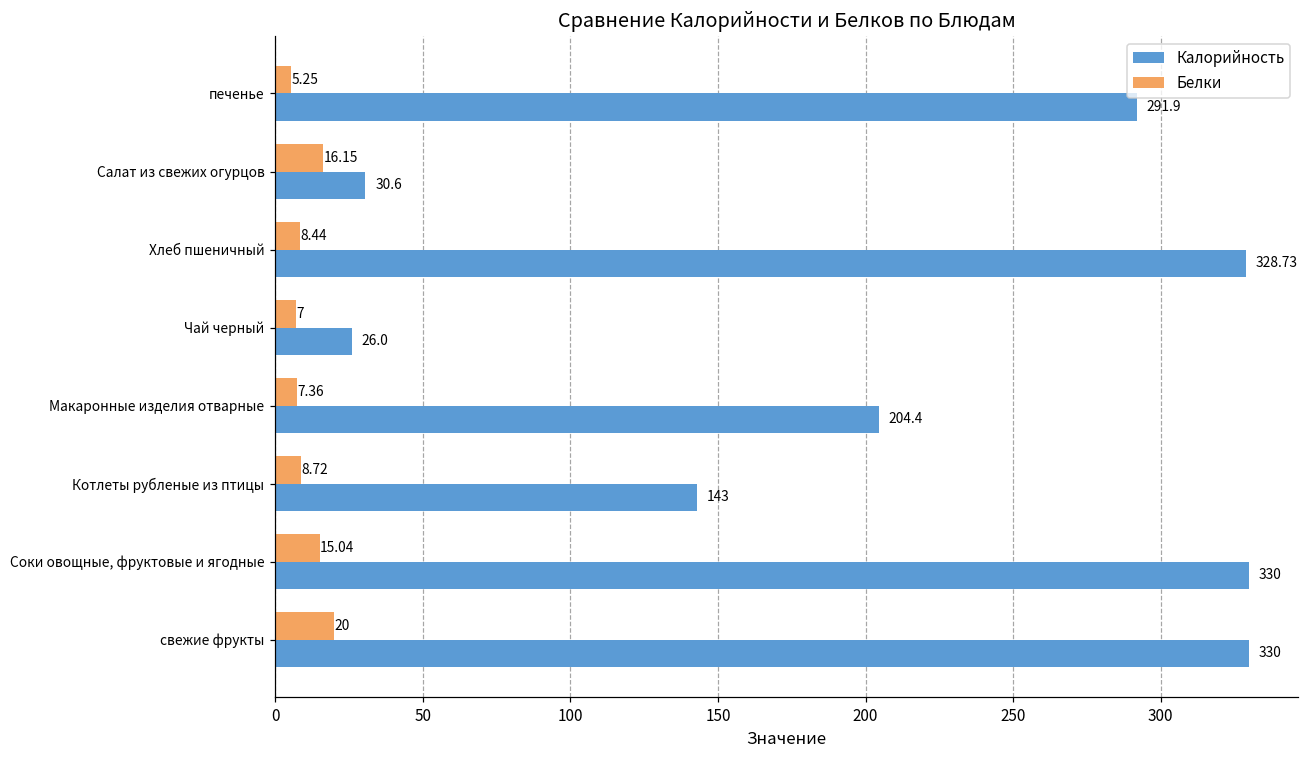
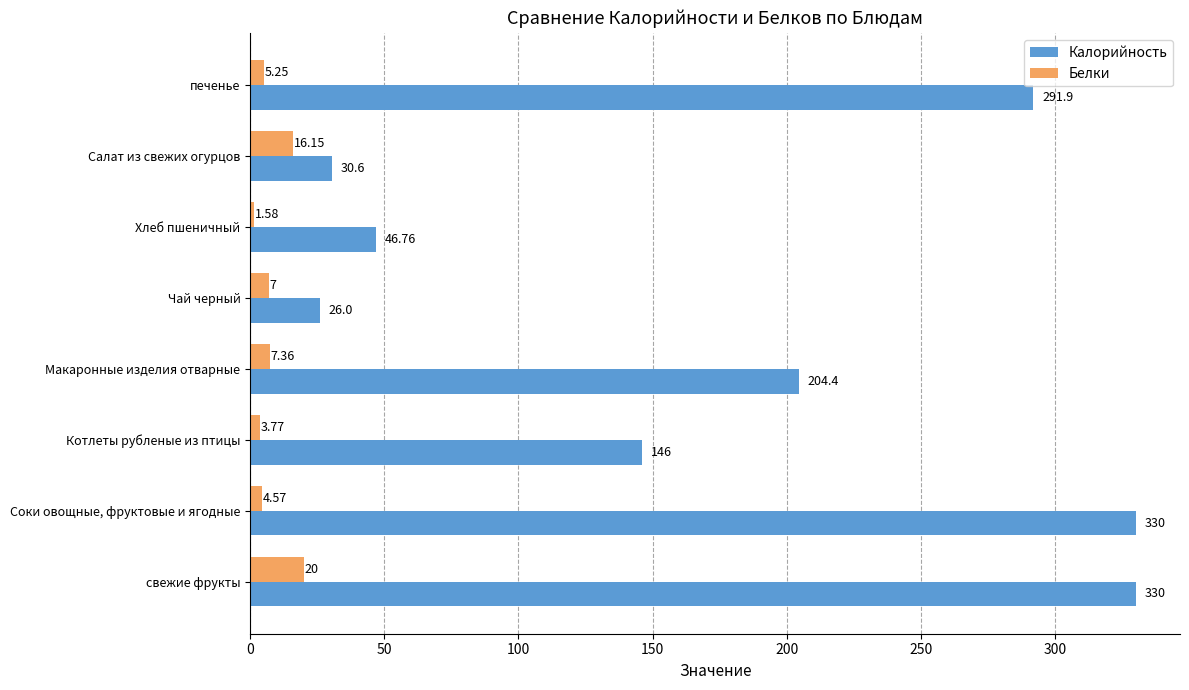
  {
    "Калорийность": {
      "печенье": 291.9,
      "Салат из свежих огурцов": 30.6,
-     "Хлеб пшеничный": 328.73,
+     "Хлеб пшеничный": 46.76,
      "Чай черный": 26.0,
      "Макаронные изделия отварные": 204.4,
-     "Котлеты рубленые из птицы": 143,
+     "Котлеты рубленые из птицы": 146,
      "Соки овощные, фруктовые и ягодные": 330,
      "свежие фрукты": 330
    },
    "Белки": {
      "печенье": 5.25,
      "Салат из свежих огурцов": 16.15,
-     "Хлеб пшеничный": 8.44,
+     "Хлеб пшеничный": 1.58,
      "Чай черный": 7,
      "Макаронные изделия отварные": 7.36,
-     "Котлеты рубленые из птицы": 8.72,
-     "Соки овощные, фруктовые и ягодные": 15.04,
+     "Котлеты рубленые из птицы": 3.77,
+     "Соки овощные, фруктовые и ягодные": 4.57,
      "свежие фрукты": 20
    }
  }
